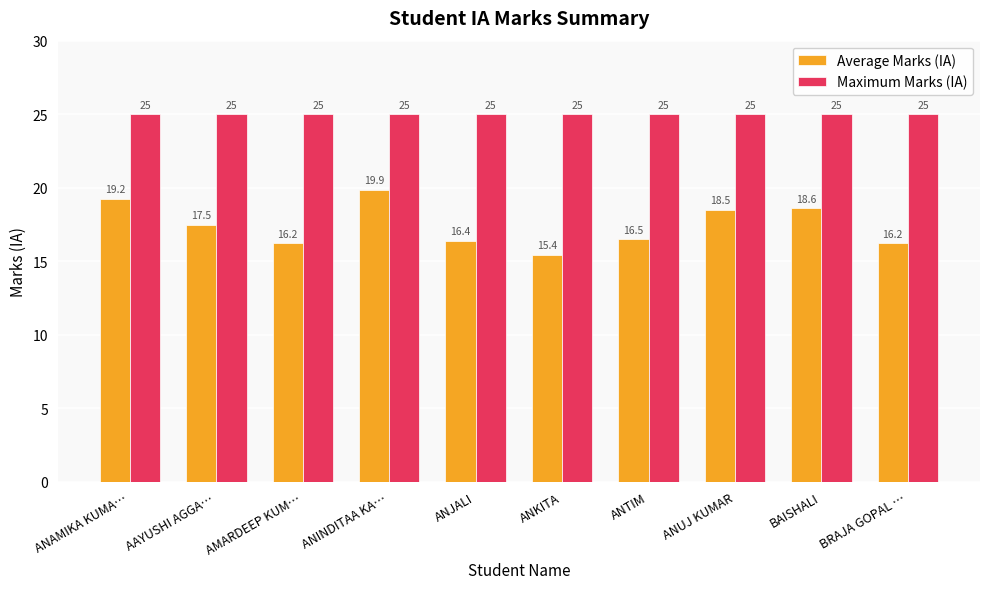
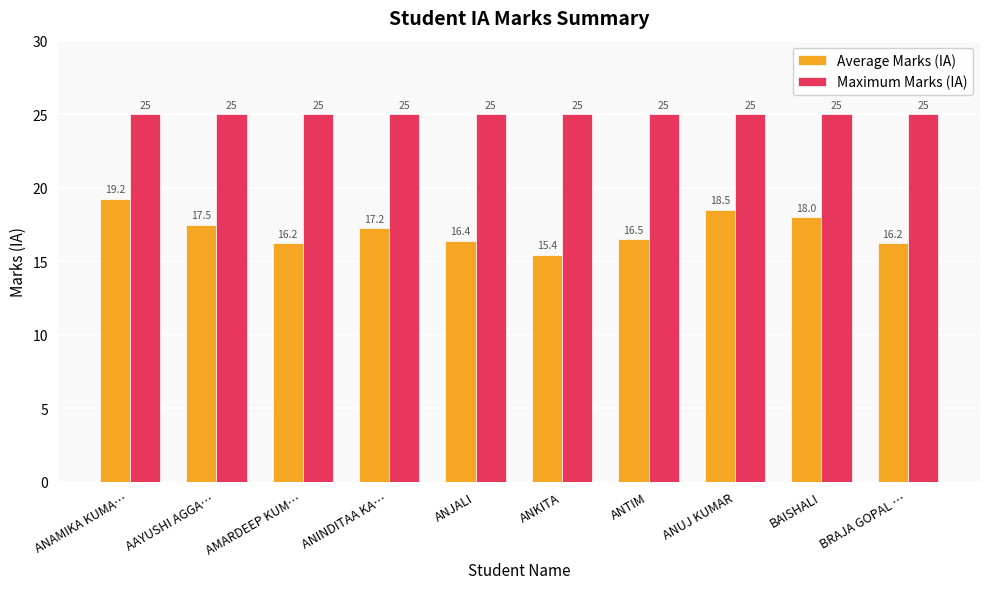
  {
    "Average Marks (IA)": {
      "ANAMIKA KUMA…": 19.2,
      "AAYUSHI AGGA…": 17.5,
      "AMARDEEP KUM…": 16.2,
-     "ANINDITAA KA…": 19.9,
+     "ANINDITAA KA…": 17.2,
      "ANJALI": 16.4,
      "ANKITA": 15.4,
      "ANTIM": 16.5,
      "ANUJ KUMAR": 18.5,
-     "BAISHALI": 18.6,
+     "BAISHALI": 18.0,
      "BRAJA GOPAL …": 16.2
    },
    "Maximum Marks (IA)": {
      "ANAMIKA KUMA…": 25,
      "AAYUSHI AGGA…": 25,
      "AMARDEEP KUM…": 25,
      "ANINDITAA KA…": 25,
      "ANJALI": 25,
      "ANKITA": 25,
      "ANTIM": 25,
      "ANUJ KUMAR": 25,
      "BAISHALI": 25,
      "BRAJA GOPAL …": 25
    }
  }
